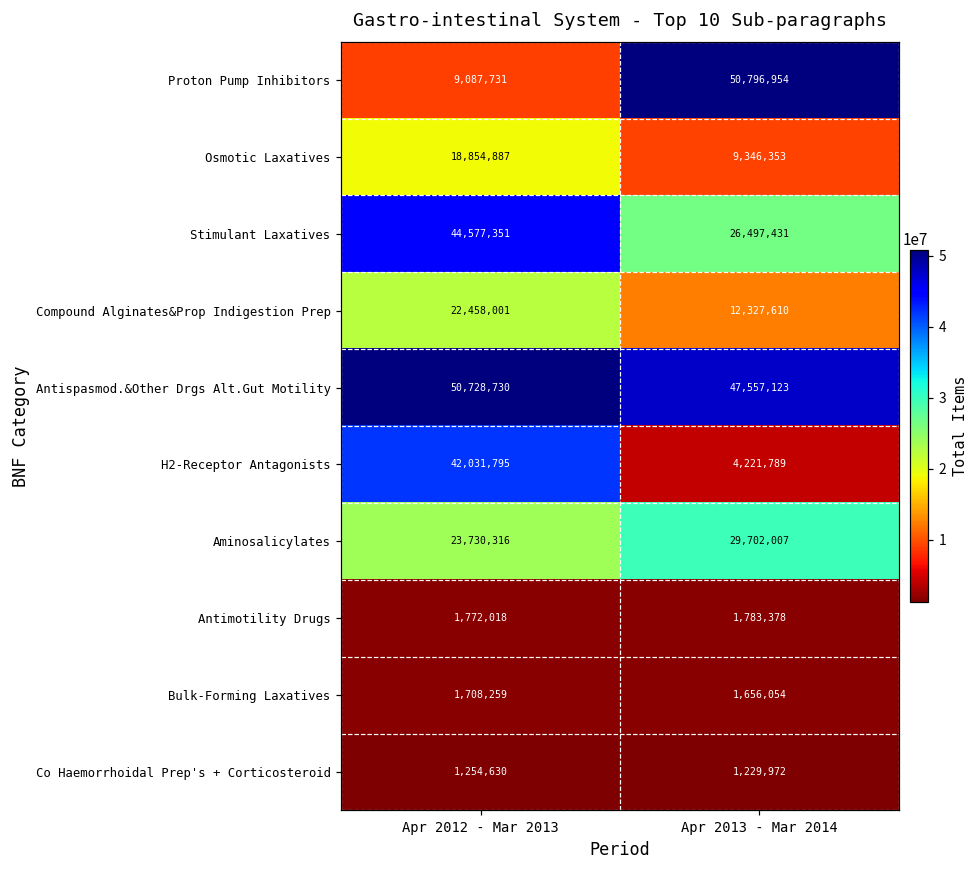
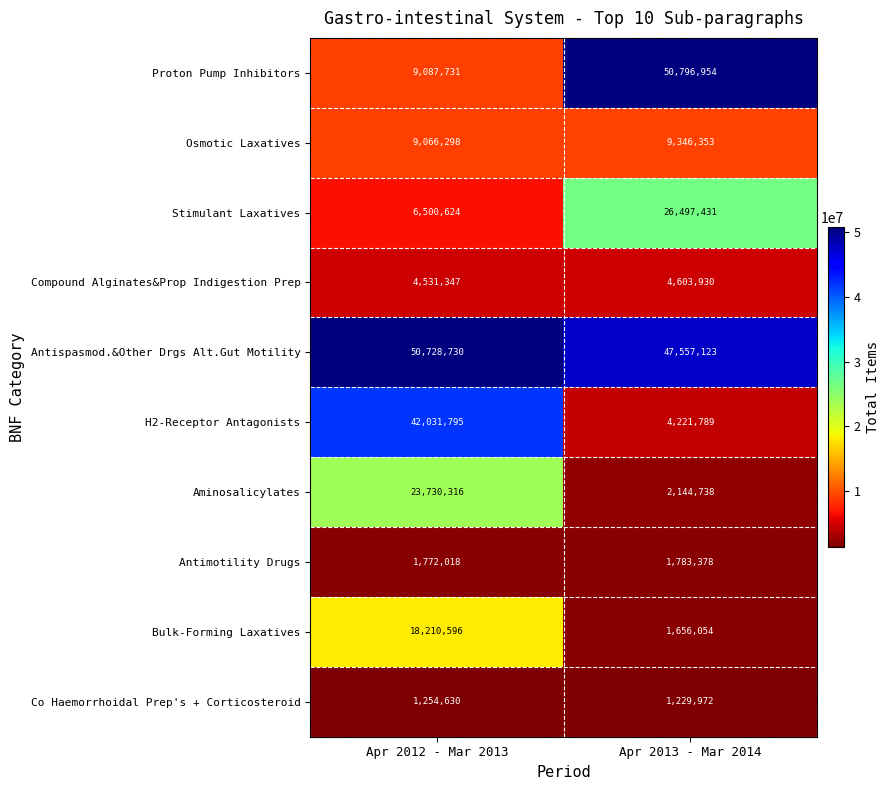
  {
    "Proton Pump Inhibitors": {
      "Apr 2012 - Mar 2013": "9,087,731",
      "Apr 2013 - Mar 2014": "50,796,954"
    },
    "Osmotic Laxatives": {
-     "Apr 2012 - Mar 2013": "18,854,887",
+     "Apr 2012 - Mar 2013": "9,066,298",
      "Apr 2013 - Mar 2014": "9,346,353"
    },
    "Stimulant Laxatives": {
-     "Apr 2012 - Mar 2013": "44,577,351",
+     "Apr 2012 - Mar 2013": "6,500,624",
      "Apr 2013 - Mar 2014": "26,497,431"
    },
    "Compound Alginates&Prop Indigestion Prep": {
-     "Apr 2012 - Mar 2013": "22,458,001",
-     "Apr 2013 - Mar 2014": "12,327,610"
+     "Apr 2012 - Mar 2013": "4,531,347",
+     "Apr 2013 - Mar 2014": "4,603,930"
    },
    "Antispasmod.&Other Drgs Alt.Gut Motility": {
      "Apr 2012 - Mar 2013": "50,728,730",
      "Apr 2013 - Mar 2014": "47,557,123"
    },
    "H2-Receptor Antagonists": {
      "Apr 2012 - Mar 2013": "42,031,795",
      "Apr 2013 - Mar 2014": "4,221,789"
    },
    "Aminosalicylates": {
      "Apr 2012 - Mar 2013": "23,730,316",
-     "Apr 2013 - Mar 2014": "29,702,007"
+     "Apr 2013 - Mar 2014": "2,144,738"
    },
    "Antimotility Drugs": {
      "Apr 2012 - Mar 2013": "1,772,018",
      "Apr 2013 - Mar 2014": "1,783,378"
    },
    "Bulk-Forming Laxatives": {
-     "Apr 2012 - Mar 2013": "1,708,259",
+     "Apr 2012 - Mar 2013": "18,210,596",
      "Apr 2013 - Mar 2014": "1,656,054"
    },
    "Co Haemorrhoidal Prep's + Corticosteroid": {
      "Apr 2012 - Mar 2013": "1,254,630",
      "Apr 2013 - Mar 2014": "1,229,972"
    }
  }
